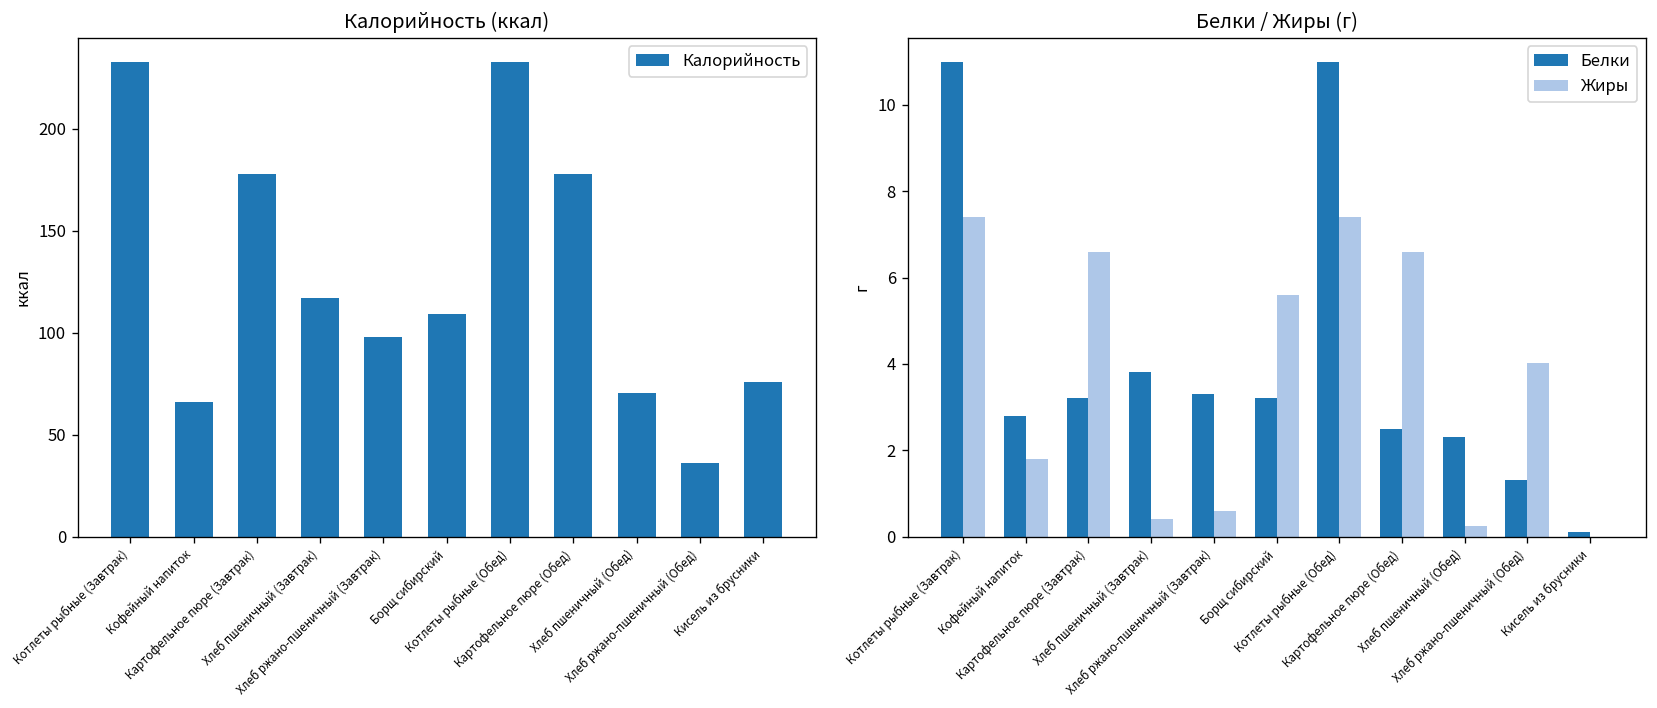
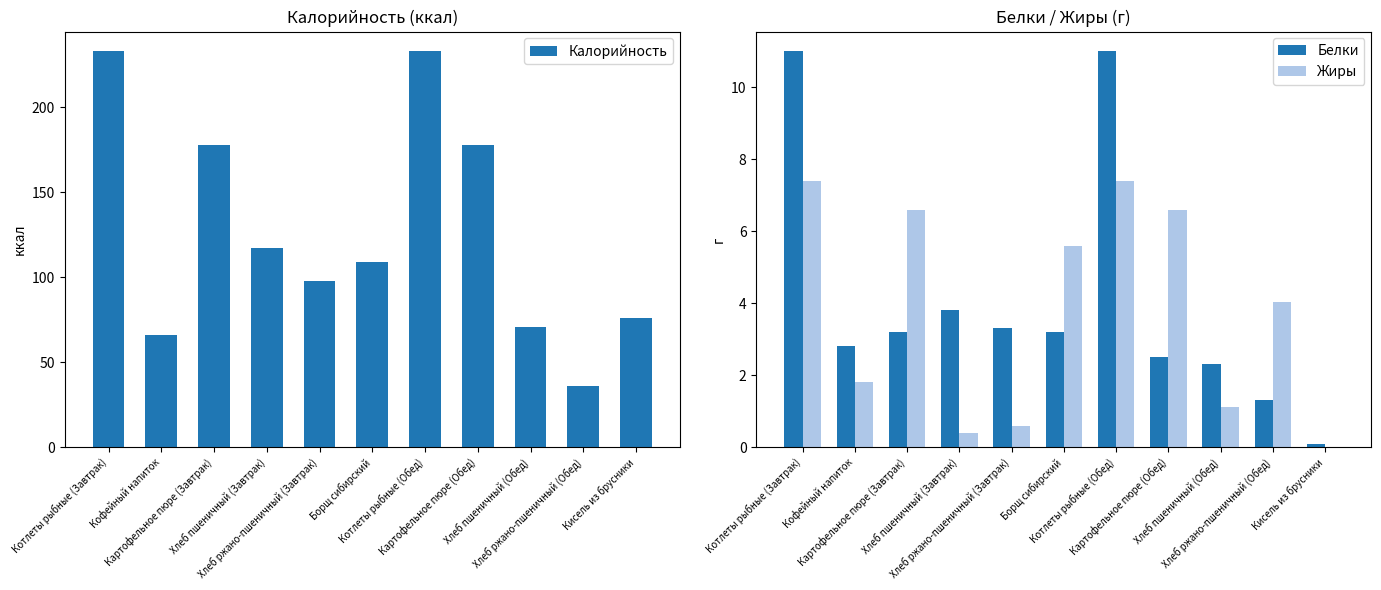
  {
    "Калорийность (ккал)": {
      "Котлеты рыбные (Завтрак)": 233,
      "Кофейный напиток": 66,
      "Картофельное пюре (Завтрак)": 178,
      "Хлеб пшеничный (Завтрак)": 117,
      "Хлеб ржано-пшеничный (Завтрак)": 98,
      "Борщ сибирский": 109,
      "Котлеты рыбные (Обед)": 233,
      "Картофельное пюре (Обед)": 178,
      "Хлеб пшеничный (Обед)": 71,
      "Хлеб ржано-пшеничный (Обед)": 36,
      "Кисель из брусники": 76
    },
    "Белки / Жиры (г)": {
      "Белки": {
        "Котлеты рыбные (Завтрак)": 11.0,
        "Кофейный напиток": 2.8,
        "Картофельное пюре (Завтрак)": 3.2,
        "Хлеб пшеничный (Завтрак)": 3.8,
        "Хлеб ржано-пшеничный (Завтрак)": 3.3,
        "Борщ сибирский": 3.2,
        "Котлеты рыбные (Обед)": 11.0,
        "Картофельное пюре (Обед)": 2.5,
        "Хлеб пшеничный (Обед)": 2.3,
        "Хлеб ржано-пшеничный (Обед)": 1.3,
        "Кисель из брусники": 0.1
      },
      "Жиры": {
        "Котлеты рыбные (Завтрак)": 7.4,
        "Кофейный напиток": 1.8,
        "Картофельное пюре (Завтрак)": 6.6,
        "Хлеб пшеничный (Завтрак)": 0.4,
        "Хлеб ржано-пшеничный (Завтрак)": 0.6,
        "Борщ сибирский": 5.6,
        "Котлеты рыбные (Обед)": 7.4,
        "Картофельное пюре (Обед)": 6.6,
-       "Хлеб пшеничный (Обед)": 0.2,
+       "Хлеб пшеничный (Обед)": 1.1,
        "Хлеб ржано-пшеничный (Обед)": 4.0,
        "Кисель из брусники": 0.0
      }
    }
  }
